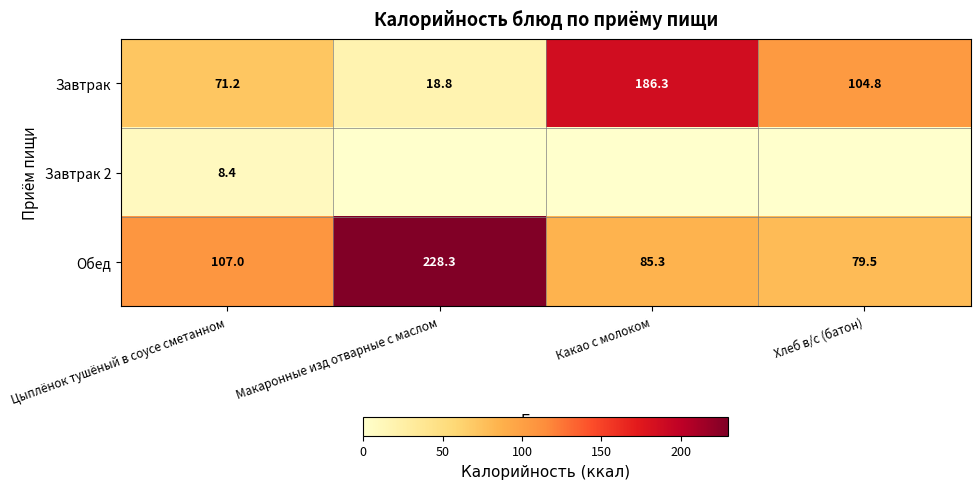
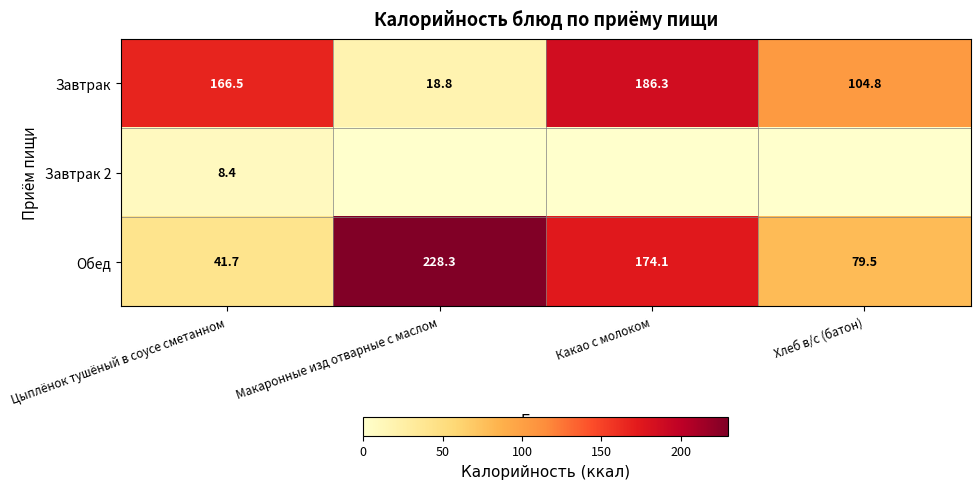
  {
    "Завтрак": {
-     "Цыплёнок тушёный в соусе сметанном": 71.2,
+     "Цыплёнок тушёный в соусе сметанном": 166.5,
      "Макаронные изд отварные с маслом": 18.8,
      "Какао с молоком": 186.3,
      "Хлеб в/с (батон)": 104.8
    },
    "Завтрак 2": {
      "Цыплёнок тушёный в соусе сметанном": 8.4
    },
    "Обед": {
-     "Цыплёнок тушёный в соусе сметанном": 107.0,
+     "Цыплёнок тушёный в соусе сметанном": 41.7,
      "Макаронные изд отварные с маслом": 228.3,
-     "Какао с молоком": 85.3,
+     "Какао с молоком": 174.1,
      "Хлеб в/с (батон)": 79.5
    }
  }
